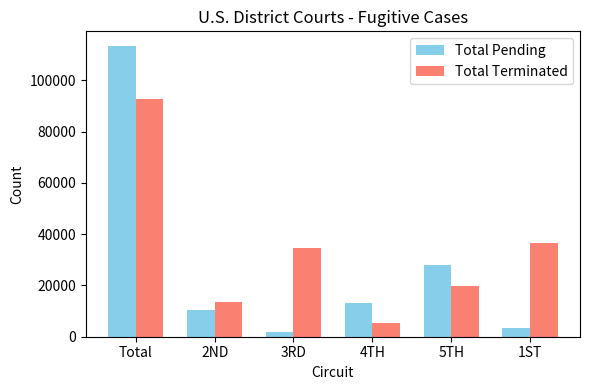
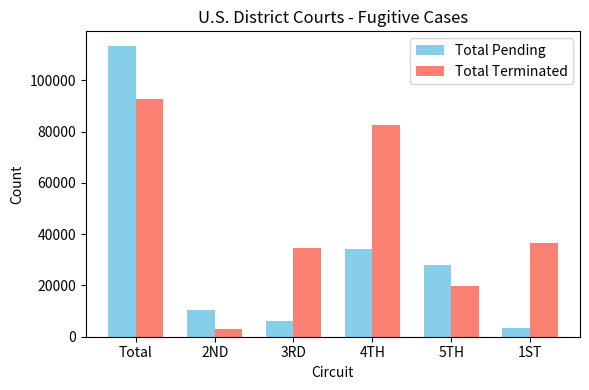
  {
    "Total Pending": {
      "Total": 114000,
      "2ND": 11000,
-     "3RD": 2000,
-     "4TH": 13000,
+     "3RD": 6000,
+     "4TH": 34000,
      "5TH": 28000,
      "1ST": 3000
    },
    "Total Terminated": {
      "Total": 93000,
-     "2ND": 14000,
+     "2ND": 3000,
      "3RD": 35000,
-     "4TH": 6000,
+     "4TH": 83000,
      "5TH": 20000,
      "1ST": 37000
    }
  }
